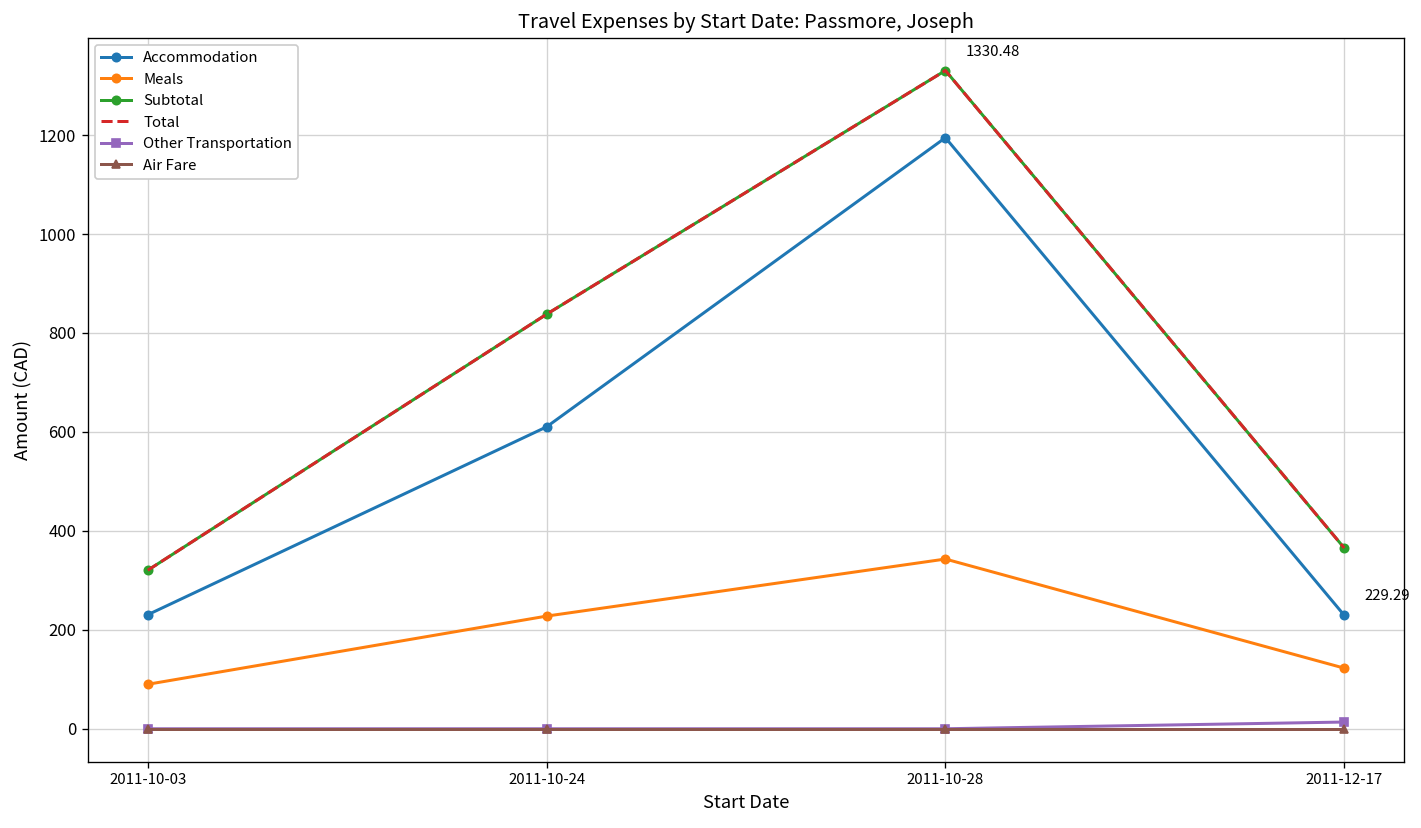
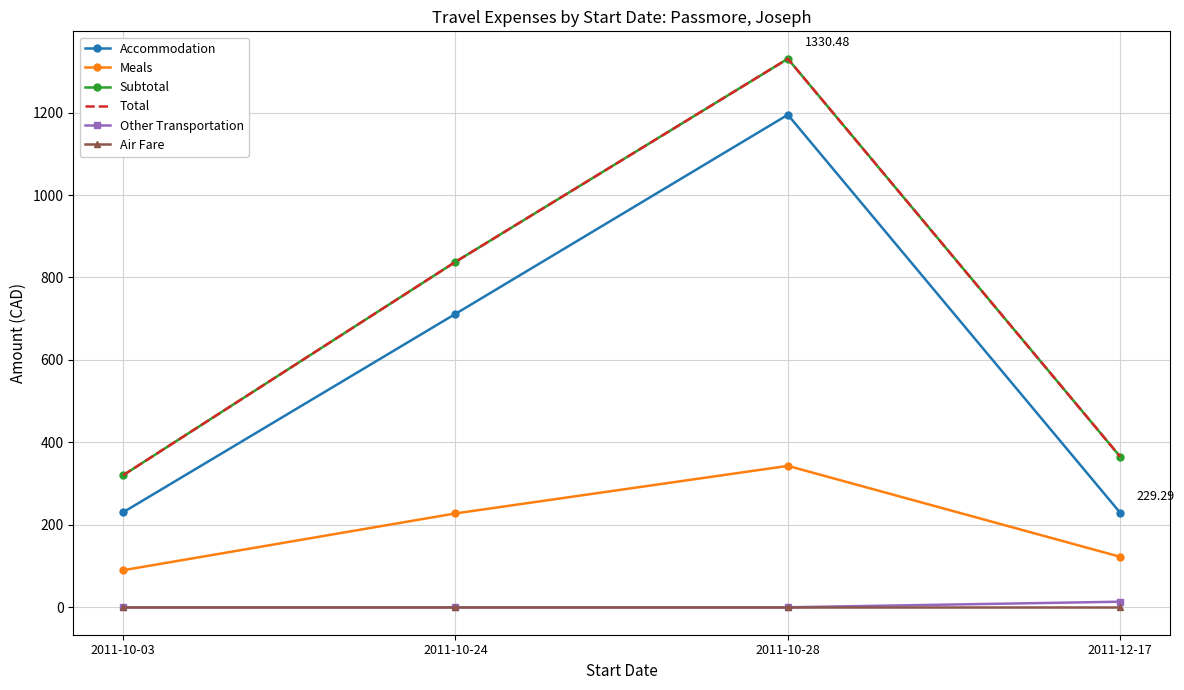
  {
    "Accommodation": {
      "2011-10-03": 230,
-     "2011-10-24": 610,
+     "2011-10-24": 710,
      "2011-10-28": 1190
    },
    "Meals": {
      "2011-10-03": 90,
      "2011-10-24": 230,
      "2011-10-28": 340,
      "2011-12-17": 120
    },
    "Total": {
      "2011-10-28": 1330.48
    },
    "Other Transportation": {
      "2011-12-17": 10
    },
    "Air Fare": {
      "2011-12-17": 0
    }
  }
